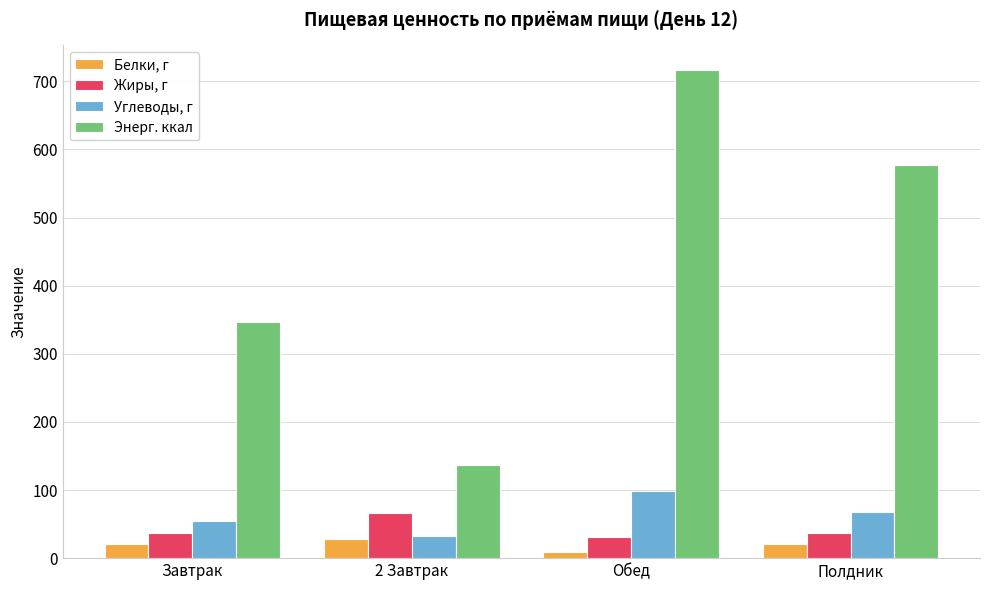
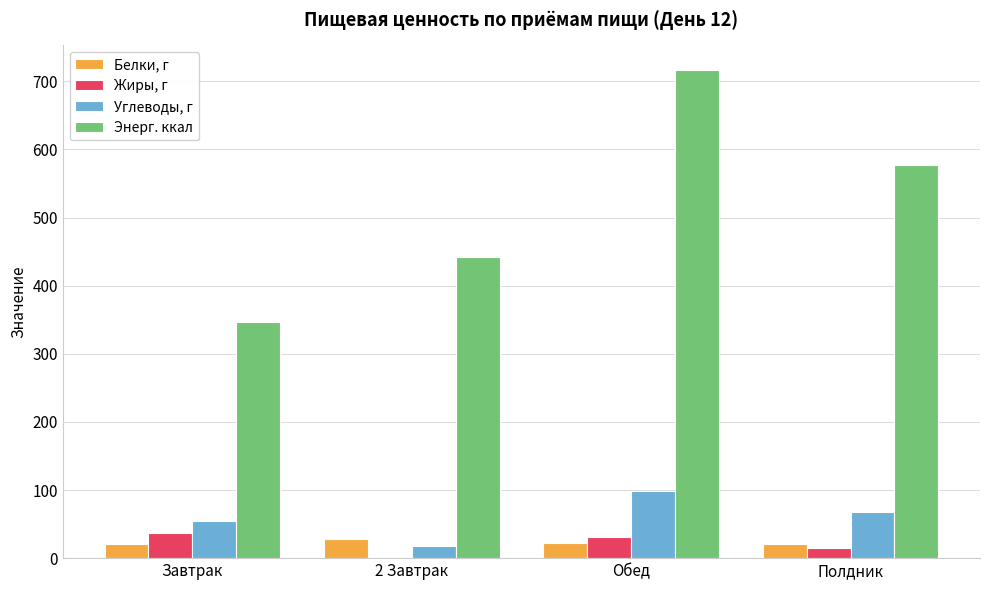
  {
    "Белки, г": {
      "Завтрак": 20,
      "2 Завтрак": 30,
-     "Обед": 10,
+     "Обед": 20,
      "Полдник": 20
    },
    "Жиры, г": {
      "Завтрак": 40,
-     "2 Завтрак": 70,
+     "2 Завтрак": 0,
      "Обед": 30,
-     "Полдник": 40
+     "Полдник": 20
    },
    "Углеводы, г": {
      "Завтрак": 50,
-     "2 Завтрак": 30,
+     "2 Завтрак": 20,
      "Обед": 100,
      "Полдник": 70
    },
    "Энерг. ккал": {
      "Завтрак": 350,
-     "2 Завтрак": 140,
+     "2 Завтрак": 440,
      "Обед": 720,
      "Полдник": 580
    }
  }
